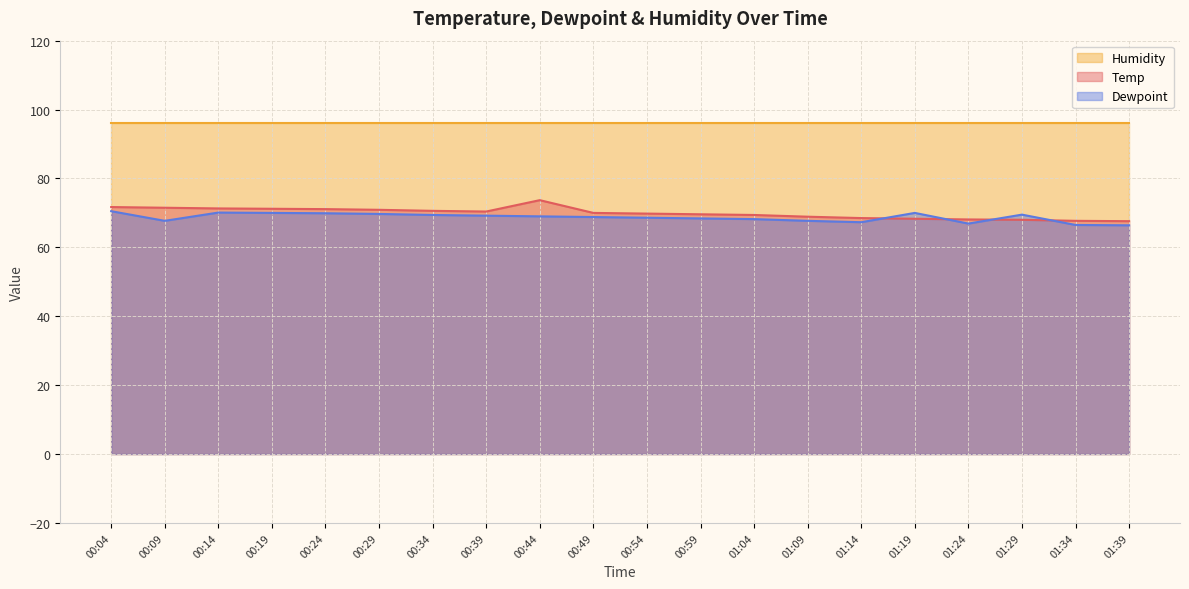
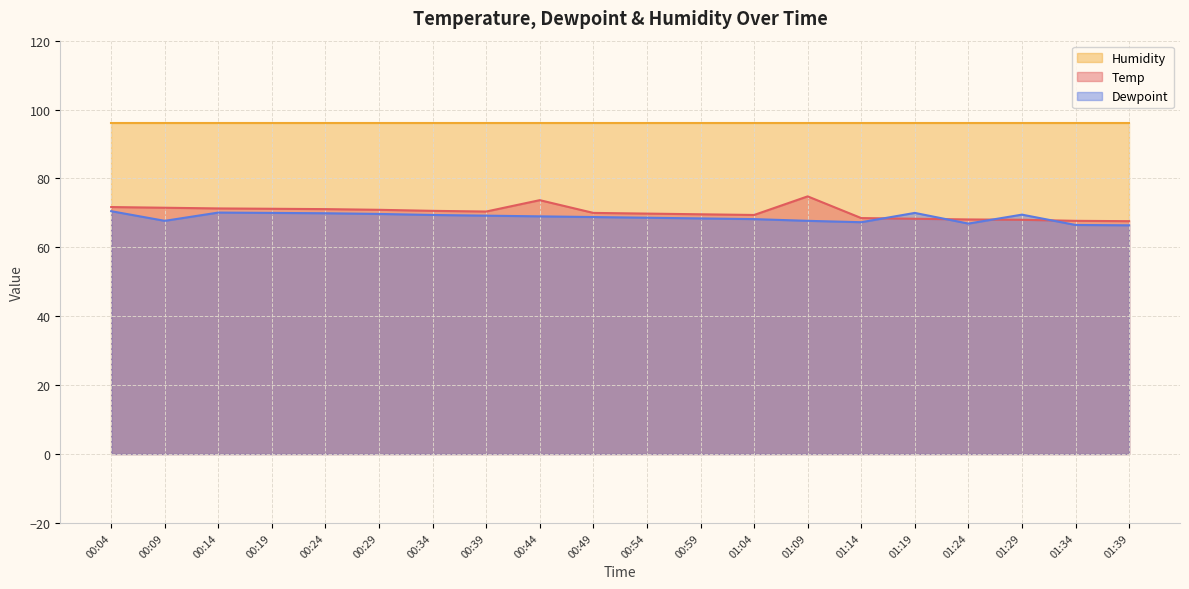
  {
    "Humidity": {
      "00:04": 96,
      "00:09": 96,
      "00:14": 96,
      "00:19": 96,
      "00:24": 96,
      "00:29": 96,
      "00:34": 96,
      "00:39": 96,
      "00:44": 96,
      "00:49": 96,
      "00:54": 96,
      "00:59": 96,
      "01:04": 96,
      "01:09": 96,
      "01:14": 96,
      "01:19": 96,
      "01:24": 96,
      "01:29": 96,
      "01:34": 96,
      "01:39": 96
    },
    "Temp": {
      "00:04": 72,
      "00:09": 72,
      "00:14": 71,
      "00:19": 71,
      "00:24": 71,
      "00:29": 71,
      "00:34": 71,
      "00:39": 70,
      "00:44": 74,
      "00:49": 70,
      "00:54": 70,
      "00:59": 70,
      "01:04": 69,
-     "01:09": 69,
+     "01:09": 75,
      "01:14": 69,
      "01:19": 68,
      "01:24": 68,
      "01:29": 68,
      "01:34": 68,
      "01:39": 68
    },
    "Dewpoint": {
      "00:04": 71,
      "00:09": 68,
      "00:14": 70,
      "00:19": 70,
      "00:24": 70,
      "00:29": 70,
      "00:34": 69,
      "00:39": 69,
      "00:44": 69,
      "00:49": 69,
      "00:54": 69,
      "00:59": 68,
      "01:04": 68,
      "01:09": 68,
      "01:14": 67,
      "01:19": 70,
      "01:24": 67,
      "01:29": 70,
      "01:34": 67,
      "01:39": 66
    }
  }
